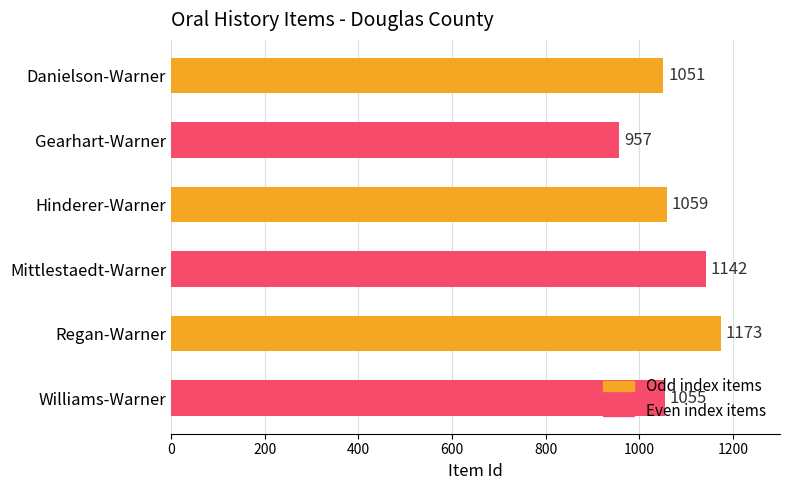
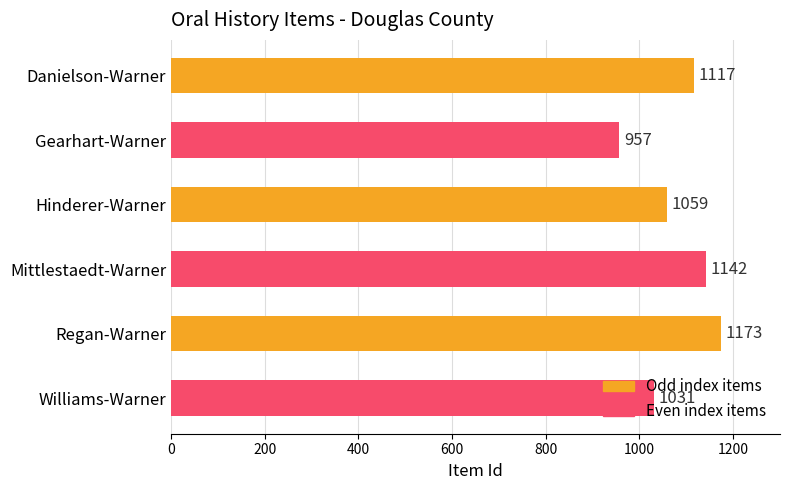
  {
-   "Danielson-Warner": 1051,
+   "Danielson-Warner": 1117,
    "Gearhart-Warner": 957,
    "Hinderer-Warner": 1059,
    "Mittlestaedt-Warner": 1142,
    "Regan-Warner": 1173,
-   "Williams-Warner": 1055
+   "Williams-Warner": 1031
  }
